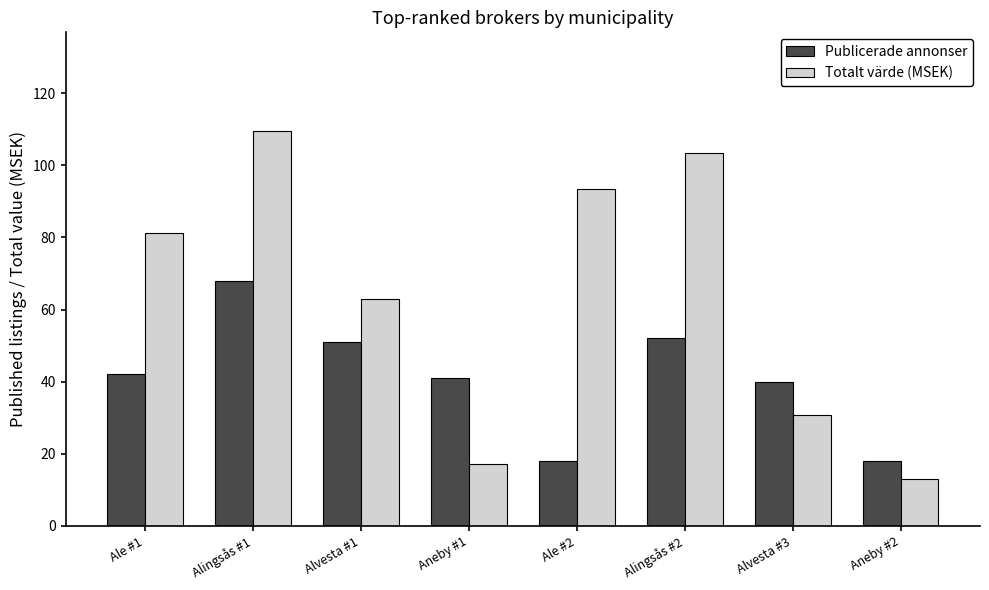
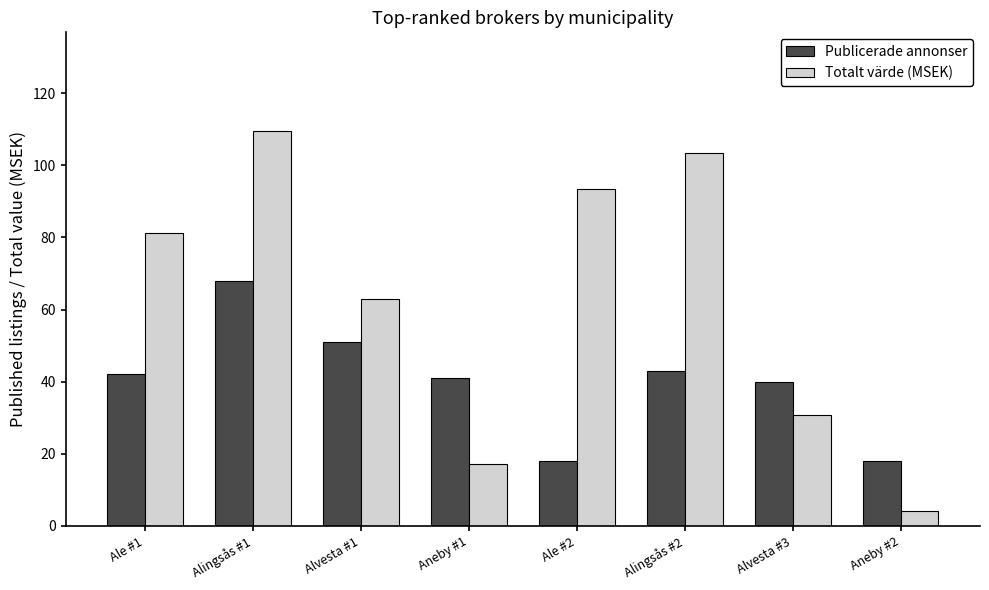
  {
    "Publicerade annonser": {
      "Ale #1": 42,
      "Alingsås #1": 68,
      "Alvesta #1": 51,
      "Aneby #1": 41,
      "Ale #2": 18,
-     "Alingsås #2": 52,
+     "Alingsås #2": 43,
      "Alvesta #3": 40,
      "Aneby #2": 18
    },
    "Totalt värde (MSEK)": {
      "Ale #1": 81,
      "Alingsås #1": 110,
      "Alvesta #1": 63,
      "Aneby #1": 17,
      "Ale #2": 93,
      "Alingsås #2": 104,
      "Alvesta #3": 31,
-     "Aneby #2": 13
+     "Aneby #2": 4
    }
  }
